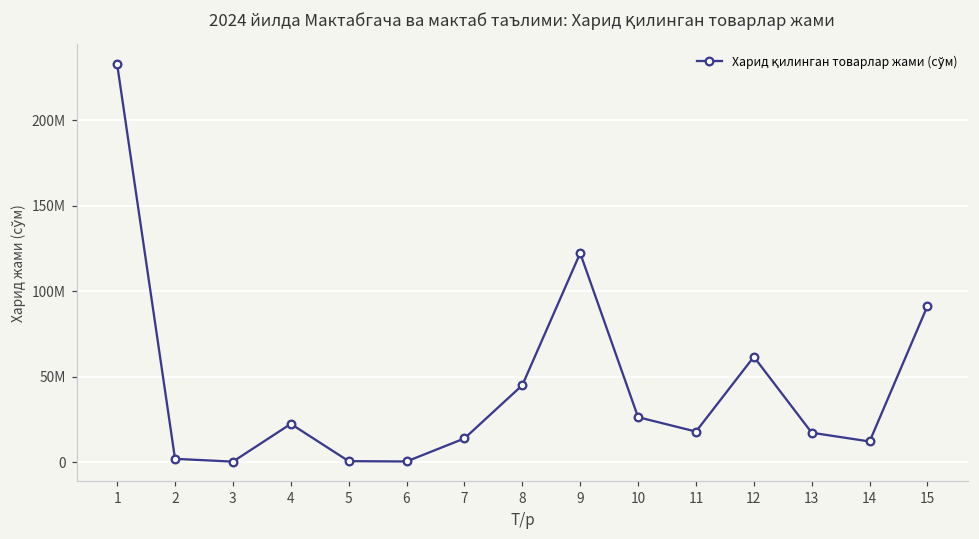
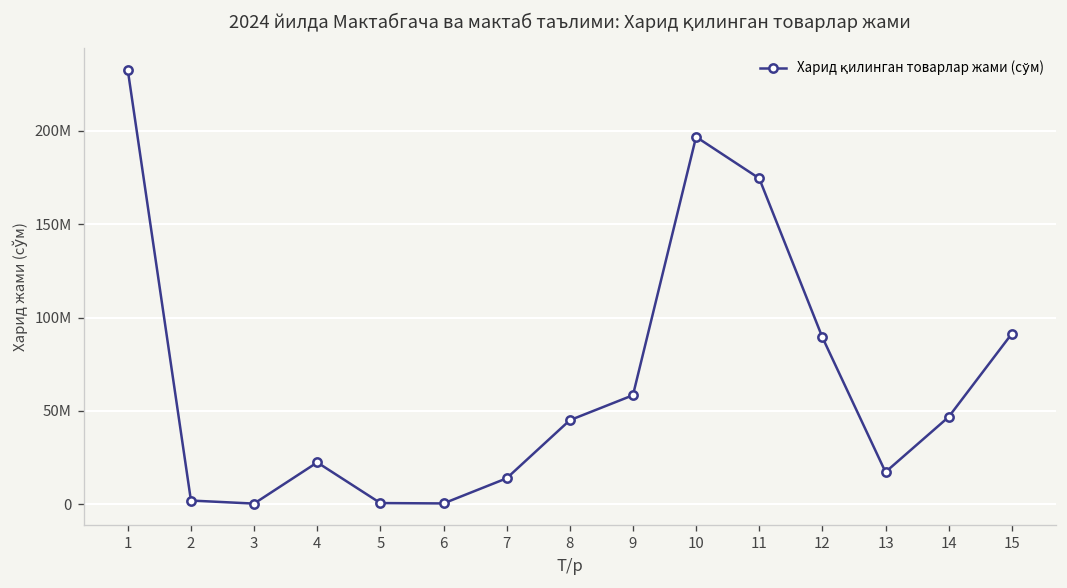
  {
    "1": 233000000,
    "2": 2000000,
    "3": 0,
    "4": 22000000,
    "5": 1000000,
    "6": 0,
    "7": 14000000,
    "8": 45000000,
-   "9": 122000000,
-   "10": 26000000,
-   "11": 18000000,
-   "12": 62000000,
+   "9": 58000000,
+   "10": 197000000,
+   "11": 175000000,
+   "12": 89000000,
    "13": 17000000,
-   "14": 12000000,
+   "14": 47000000,
    "15": 91000000
  }
